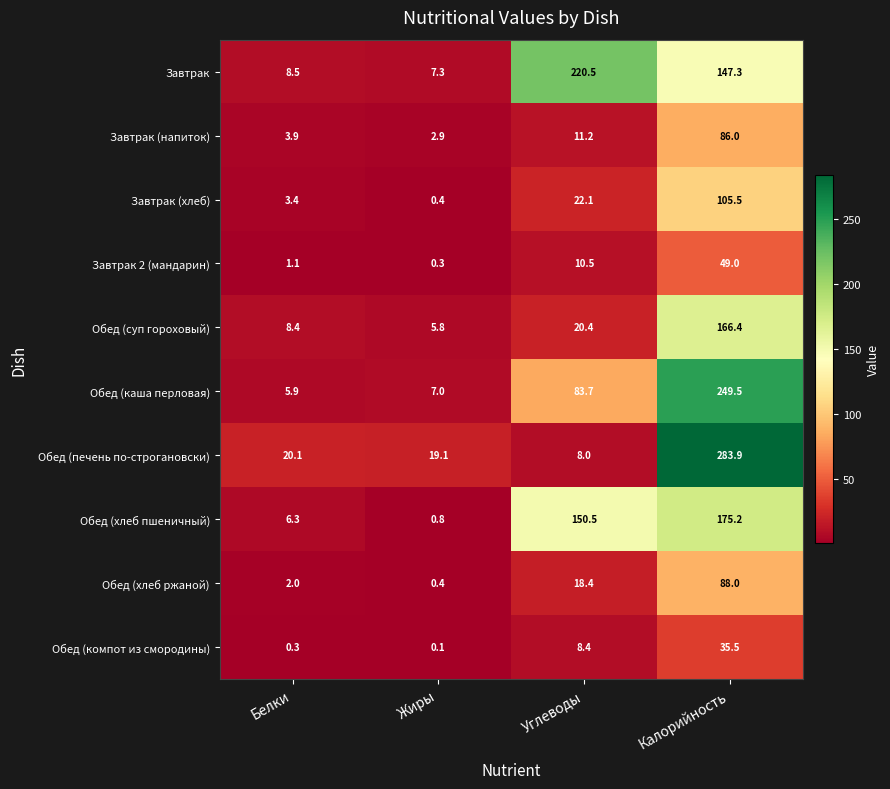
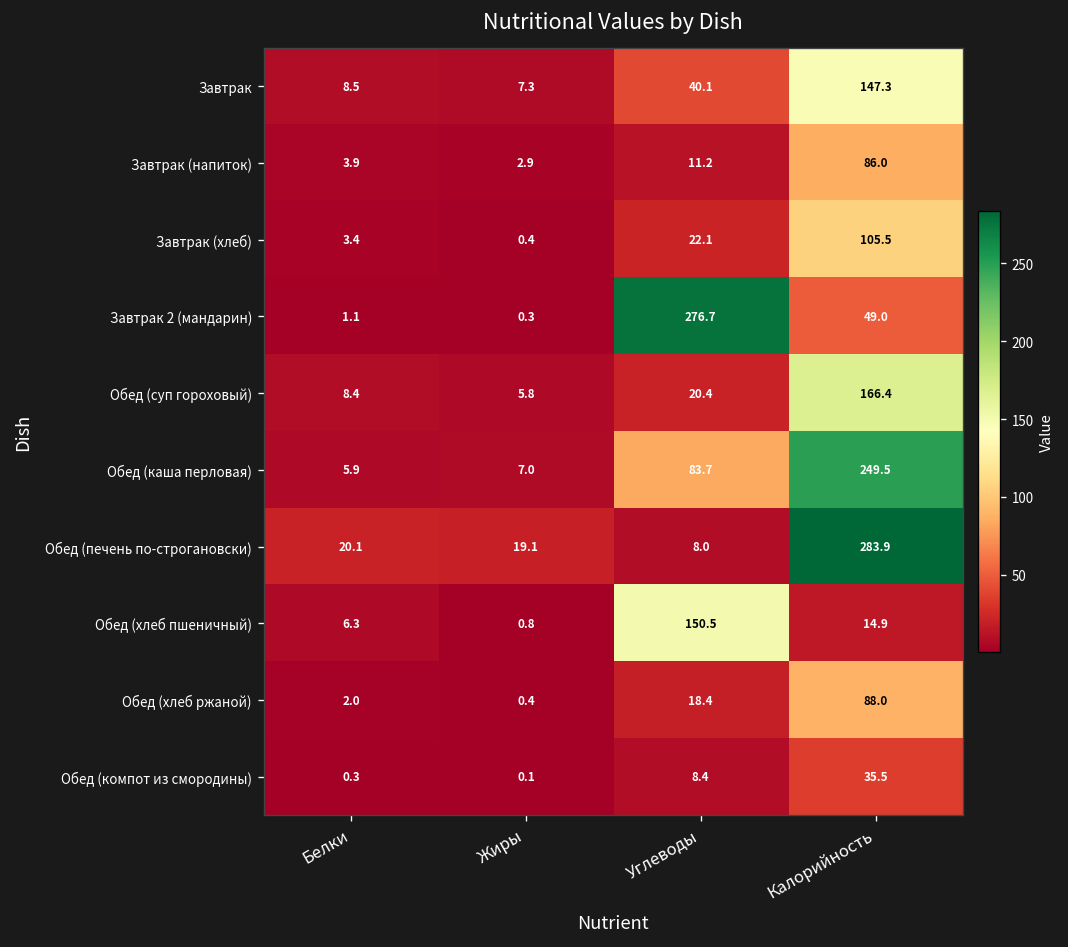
  {
    "Завтрак": {
      "Белки": 8.5,
      "Жиры": 7.3,
-     "Углеводы": 220.5,
+     "Углеводы": 40.1,
      "Калорийность": 147.3
    },
    "Завтрак (напиток)": {
      "Белки": 3.9,
      "Жиры": 2.9,
      "Углеводы": 11.2,
      "Калорийность": 86.0
    },
    "Завтрак (хлеб)": {
      "Белки": 3.4,
      "Жиры": 0.4,
      "Углеводы": 22.1,
      "Калорийность": 105.5
    },
    "Завтрак 2 (мандарин)": {
      "Белки": 1.1,
      "Жиры": 0.3,
-     "Углеводы": 10.5,
+     "Углеводы": 276.7,
      "Калорийность": 49.0
    },
    "Обед (суп гороховый)": {
      "Белки": 8.4,
      "Жиры": 5.8,
      "Углеводы": 20.4,
      "Калорийность": 166.4
    },
    "Обед (каша перловая)": {
      "Белки": 5.9,
      "Жиры": 7.0,
      "Углеводы": 83.7,
      "Калорийность": 249.5
    },
    "Обед (печень по-строгановски)": {
      "Белки": 20.1,
      "Жиры": 19.1,
      "Углеводы": 8.0,
      "Калорийность": 283.9
    },
    "Обед (хлеб пшеничный)": {
      "Белки": 6.3,
      "Жиры": 0.8,
      "Углеводы": 150.5,
-     "Калорийность": 175.2
+     "Калорийность": 14.9
    },
    "Обед (хлеб ржаной)": {
      "Белки": 2.0,
      "Жиры": 0.4,
      "Углеводы": 18.4,
      "Калорийность": 88.0
    },
    "Обед (компот из смородины)": {
      "Белки": 0.3,
      "Жиры": 0.1,
      "Углеводы": 8.4,
      "Калорийность": 35.5
    }
  }
